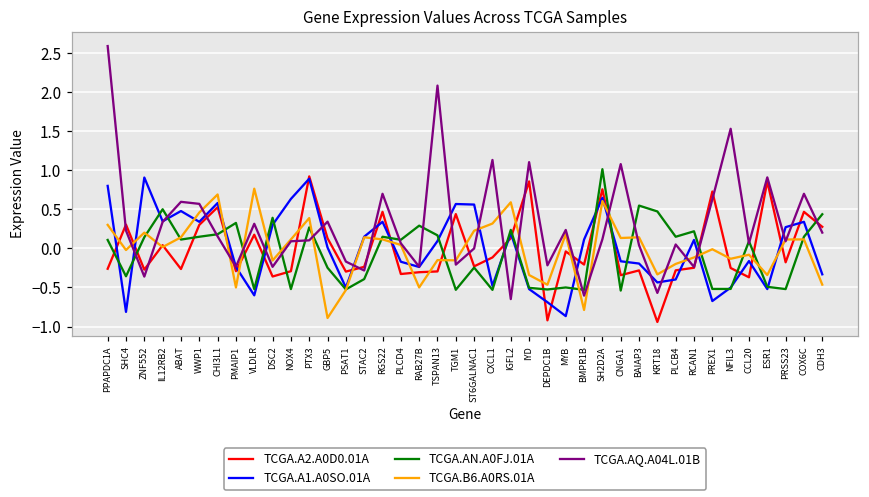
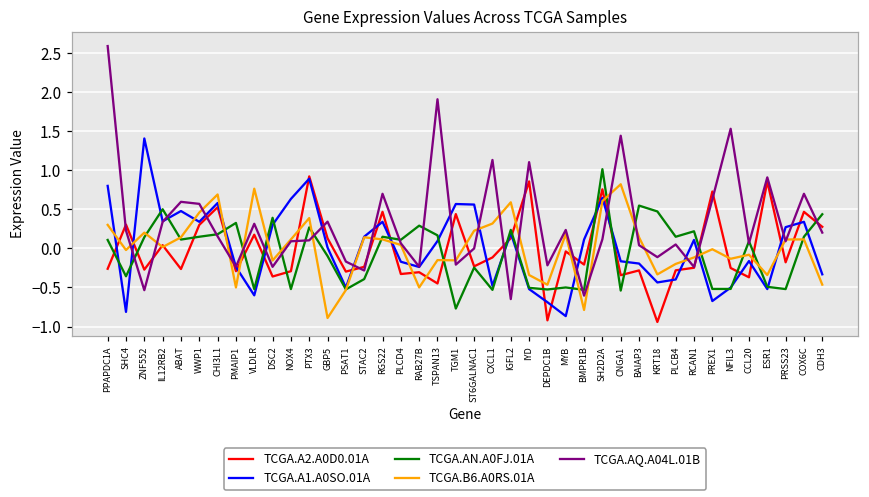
  {
    "TCGA.A2.A0D0.01A": {
      "PPAPDC1A": -0.3,
      "SHC4": 0.3,
      "ZNF552": -0.3,
      "ABAT": -0.3,
      "WWP1": 0.3,
      "CHI3L1": 0.5,
      "PMAIP1": -0.3,
      "VLDLR": 0.2,
      "DSC2": -0.4,
      "NOX4": -0.3,
      "GBP5": 0.1,
      "PSAT1": -0.3,
      "STAC2": -0.2,
      "RGS22": 0.5,
      "PLCD4": -0.3,
      "RAB27B": -0.3,
-     "TSPAN13": -0.3,
+     "TSPAN13": -0.4,
      "TGM1": 0.4,
      "CXCL1": -0.1,
      "IGFL2": 0.1,
      "IYD": 0.9,
      "DEPDC1B": -0.9,
      "MYB": 0.0,
      "BMPR1B": -0.2,
      "SH2D2A": 0.8,
      "CNGA1": -0.3,
      "BAIAP3": -0.3,
      "KRT18": -0.9,
      "PLCB4": -0.3,
      "PREX1": 0.7,
      "NFIL3": -0.3,
      "CCL20": -0.4,
      "ESR1": 0.9,
      "PRSS23": -0.2,
      "COX6C": 0.5,
      "CDH3": 0.3
    },
    "TCGA.A1.A0SO.01A": {
      "PPAPDC1A": 0.8,
      "SHC4": -0.8,
-     "ZNF552": 0.9,
+     "ZNF552": 1.4,
      "ABAT": 0.5,
      "WWP1": 0.3,
      "CHI3L1": 0.6,
      "VLDLR": -0.6,
      "DSC2": 0.3,
      "NOX4": 0.6,
      "GBP5": 0.0,
      "RGS22": 0.3,
      "PLCD4": -0.2,
      "TSPAN13": 0.1,
      "TGM1": 0.6,
      "ST6GALNAC1": 0.6,
      "CXCL1": -0.5,
      "IGFL2": 0.2,
      "DEPDC1B": -0.7,
      "MYB": -0.9,
      "BMPR1B": 0.1,
      "SH2D2A": 0.6,
      "CNGA1": -0.2,
      "BAIAP3": -0.2,
      "KRT18": -0.4,
      "PLCB4": -0.4,
      "RCAN1": 0.1,
      "PREX1": -0.7,
      "CCL20": -0.2,
      "PRSS23": 0.3,
      "COX6C": 0.3,
      "CDH3": -0.3
    },
    "TCGA.AN.A0FJ.01A": {
      "PPAPDC1A": 0.1,
      "SHC4": -0.4,
      "ZNF552": 0.1,
      "IL12RB2": 0.5,
      "WWP1": 0.1,
      "PMAIP1": 0.3,
      "VLDLR": -0.5,
      "DSC2": 0.4,
      "NOX4": -0.5,
      "PTX3": 0.3,
-     "GBP5": -0.2,
+     "GBP5": -0.1,
      "STAC2": -0.4,
      "PLCD4": 0.1,
      "RAB27B": 0.3,
      "TSPAN13": 0.2,
-     "TGM1": -0.5,
+     "TGM1": -0.8,
      "CXCL1": -0.5,
      "IGFL2": 0.2,
      "DEPDC1B": -0.5,
      "MYB": -0.5,
      "BMPR1B": -0.5,
      "SH2D2A": 1.0,
      "CNGA1": -0.5,
      "BAIAP3": 0.5,
      "KRT18": 0.5,
      "PLCB4": 0.1,
      "RCAN1": 0.2,
      "PREX1": -0.5,
      "PRSS23": -0.5,
      "CDH3": 0.4
    },
    "TCGA.B6.A0RS.01A": {
      "PPAPDC1A": 0.3,
      "SHC4": 0.0,
      "ZNF552": 0.2,
      "WWP1": 0.5,
      "CHI3L1": 0.7,
      "PMAIP1": -0.5,
      "VLDLR": 0.8,
      "DSC2": -0.2,
      "PTX3": 0.4,
      "GBP5": -0.9,
      "RAB27B": -0.5,
      "TSPAN13": -0.2,
      "TGM1": -0.2,
      "ST6GALNAC1": 0.2,
      "CXCL1": 0.3,
      "IGFL2": 0.6,
      "IYD": -0.3,
      "DEPDC1B": -0.5,
      "MYB": 0.2,
      "BMPR1B": -0.8,
      "SH2D2A": 0.6,
-     "CNGA1": 0.1,
+     "CNGA1": 0.8,
      "BAIAP3": 0.1,
      "KRT18": -0.3,
      "PLCB4": -0.2,
      "RCAN1": -0.1,
      "PREX1": 0.0,
      "NFIL3": -0.1,
      "CCL20": -0.1,
      "ESR1": -0.3,
      "CDH3": -0.5
    },
    "TCGA.AQ.A04L.01B": {
      "PPAPDC1A": 2.6,
      "SHC4": 0.2,
-     "ZNF552": -0.4,
+     "ZNF552": -0.5,
      "ABAT": 0.6,
      "WWP1": 0.6,
      "VLDLR": 0.3,
      "DSC2": -0.2,
      "PTX3": 0.1,
      "GBP5": 0.3,
      "PSAT1": -0.2,
      "STAC2": -0.3,
      "RGS22": 0.7,
-     "TSPAN13": 2.1,
+     "TSPAN13": 1.9,
      "TGM1": -0.2,
      "ST6GALNAC1": 0.0,
      "CXCL1": 1.1,
      "IGFL2": -0.6,
      "IYD": 1.1,
      "DEPDC1B": -0.2,
      "MYB": 0.2,
      "BMPR1B": -0.6,
      "SH2D2A": 0.1,
-     "CNGA1": 1.1,
+     "CNGA1": 1.4,
      "BAIAP3": 0.0,
-     "KRT18": -0.6,
+     "KRT18": -0.1,
      "PLCB4": 0.1,
      "PREX1": 0.6,
      "NFIL3": 1.5,
      "ESR1": 0.9,
      "COX6C": 0.7,
      "CDH3": 0.2
    }
  }
